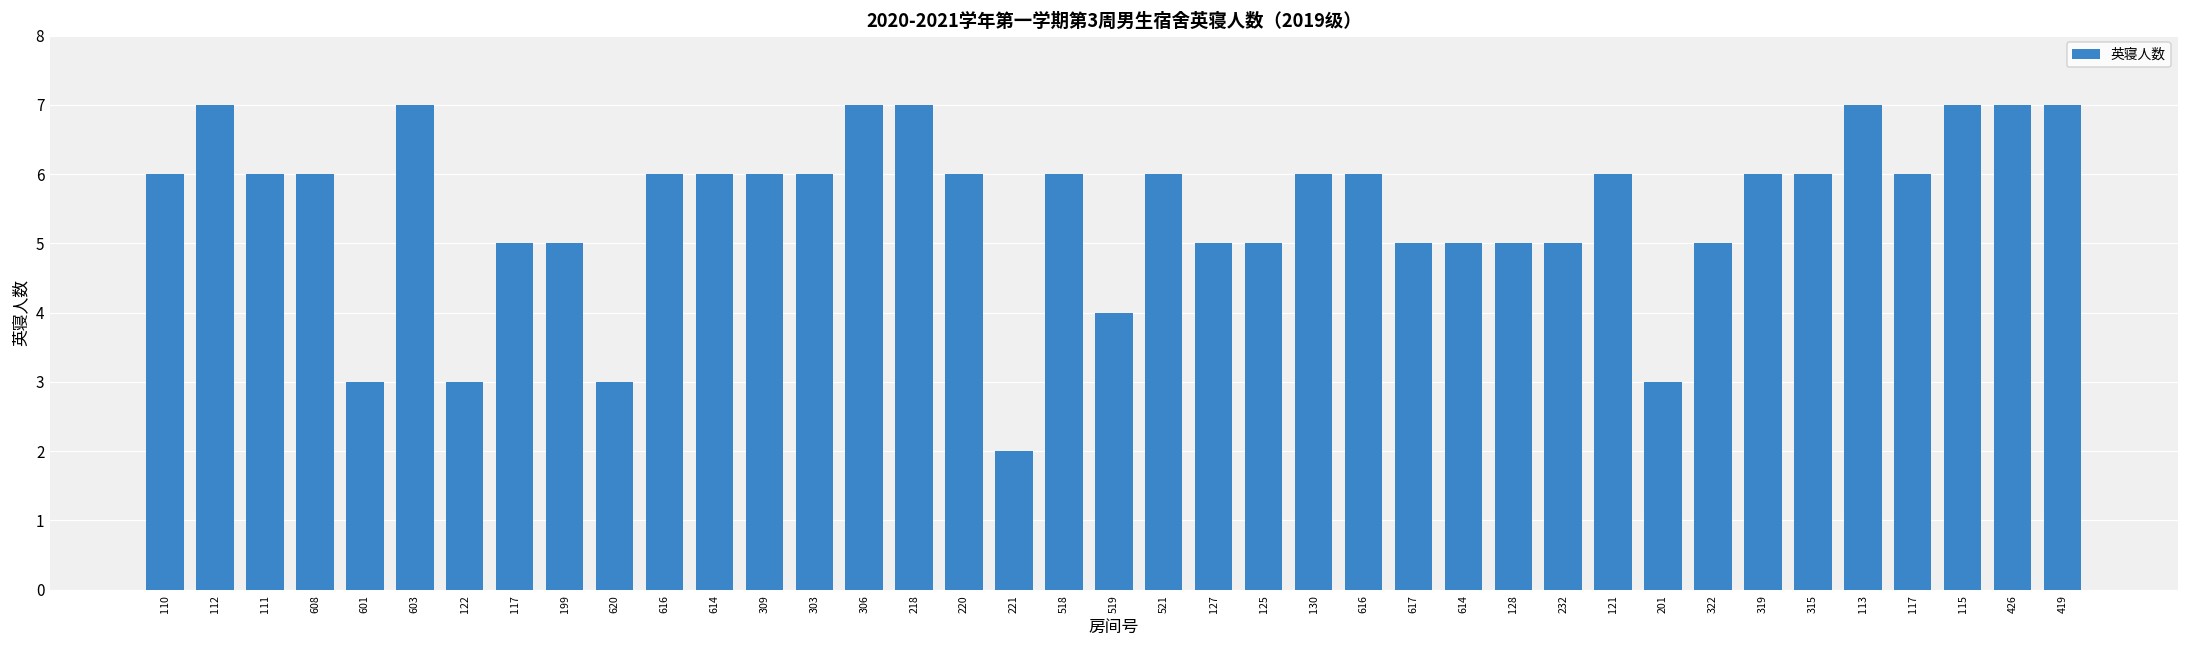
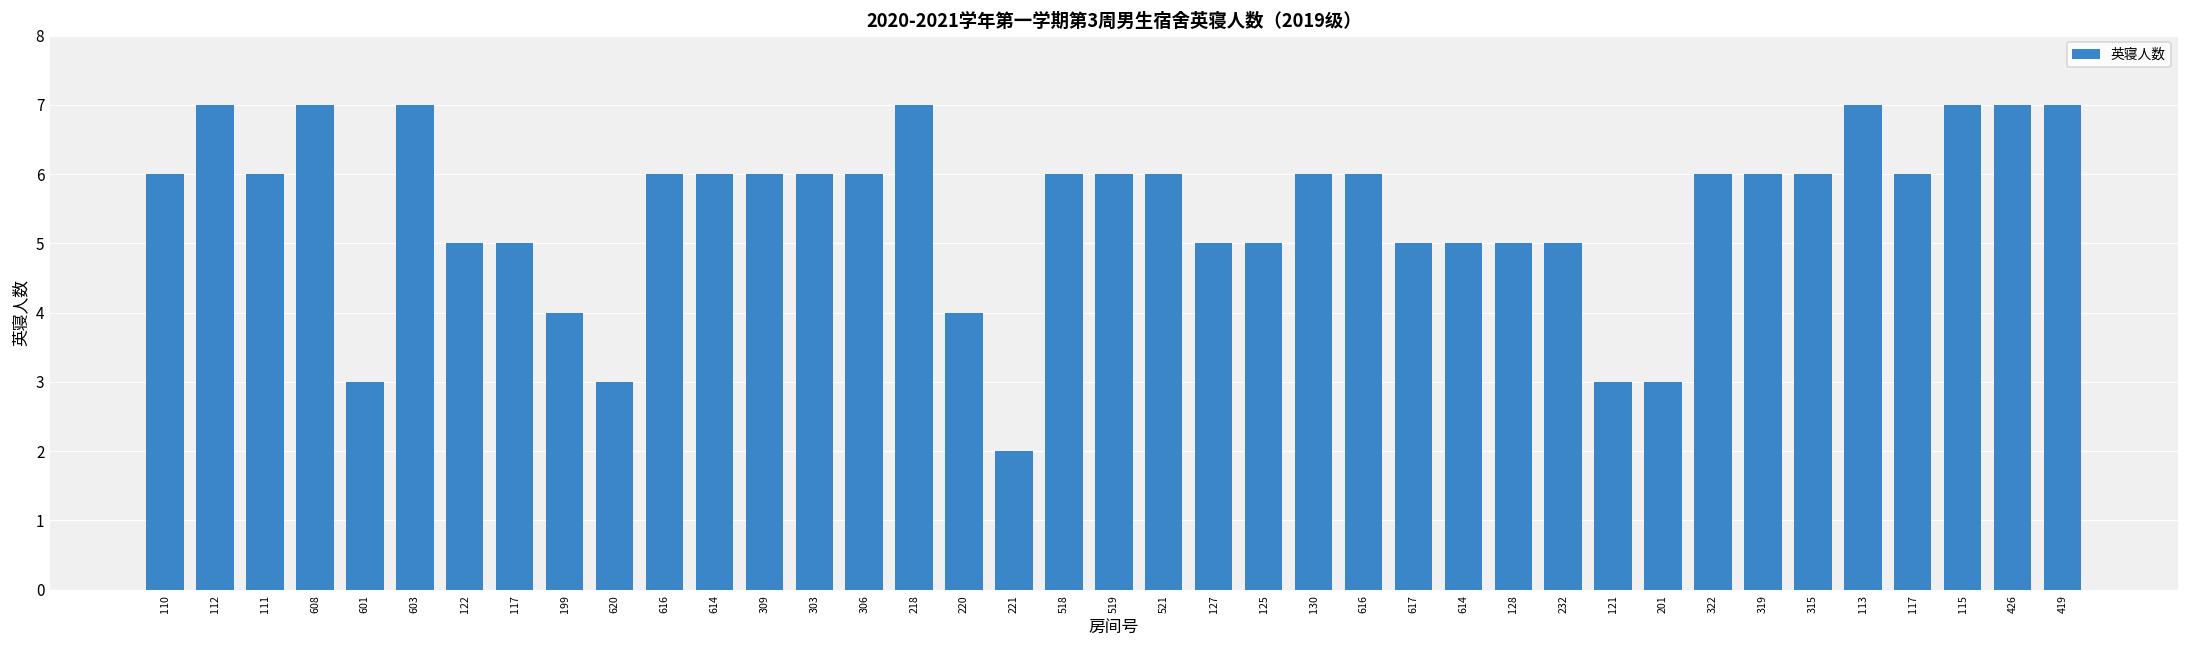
  {
    "110": 6,
    "112": 7,
    "111": 6,
-   "608": 6,
+   "608": 7,
    "601": 3,
    "603": 7,
-   "122": 3,
-   "199": 5,
+   "122": 5,
+   "199": 4,
    "620": 3,
    "309": 6,
    "303": 6,
-   "306": 7,
+   "306": 6,
    "218": 7,
-   "220": 6,
+   "220": 4,
    "221": 2,
    "518": 6,
-   "519": 4,
+   "519": 6,
    "521": 6,
    "127": 5,
    "125": 5,
    "130": 6,
    "617": 5,
    "128": 5,
    "232": 5,
-   "121": 6,
+   "121": 3,
    "201": 3,
-   "322": 5,
+   "322": 6,
    "319": 6,
    "315": 6,
    "113": 7,
    "115": 7,
    "426": 7,
    "419": 7
  }
